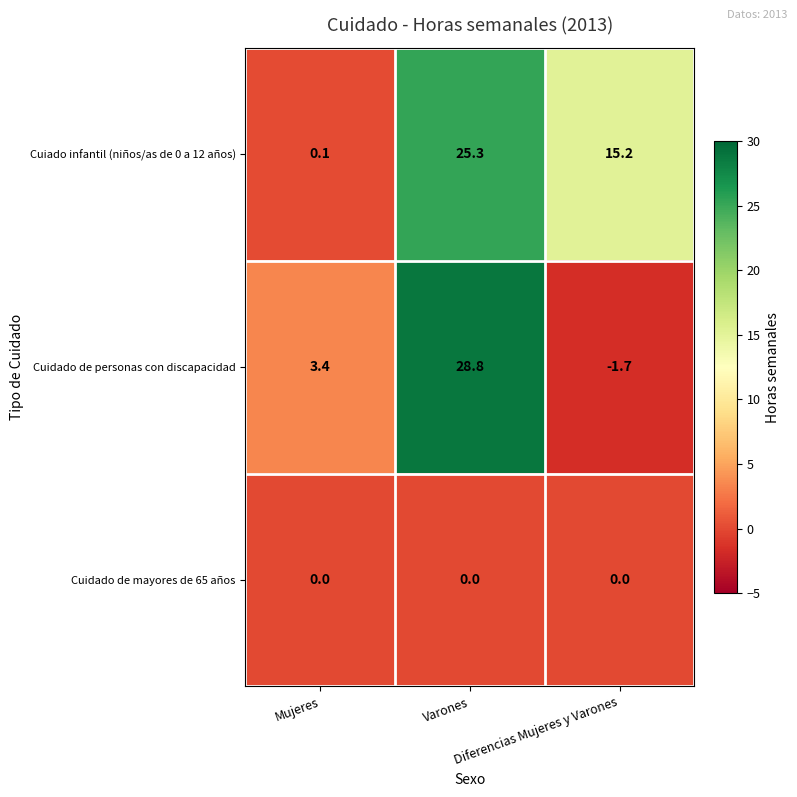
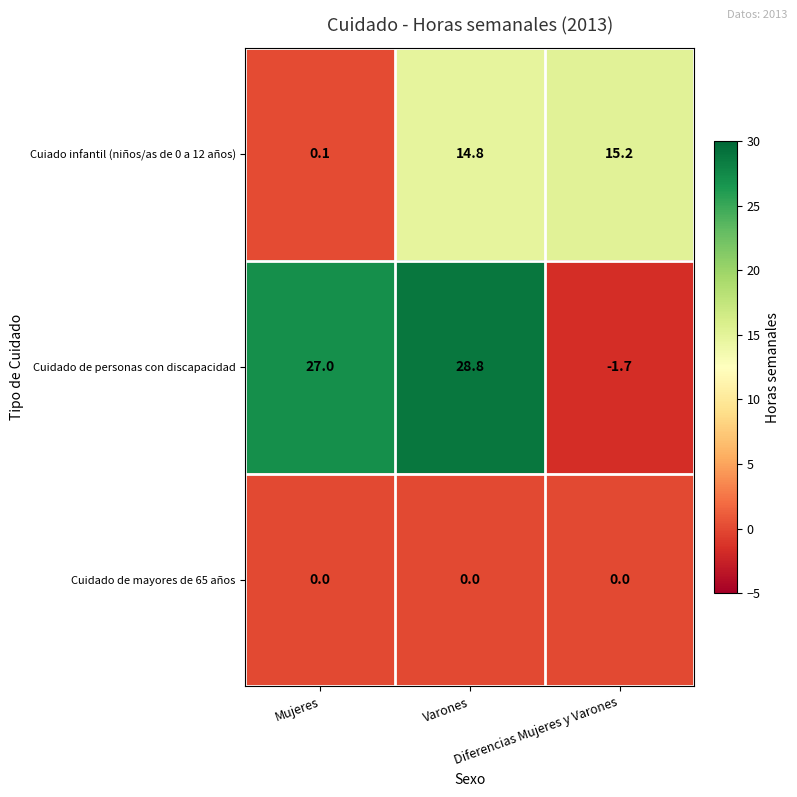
  {
    "Cuiado infantil (niños/as de 0 a 12 años)": {
      "Mujeres": 0.1,
-     "Varones": 25.3,
+     "Varones": 14.8,
      "Diferencias Mujeres y Varones": 15.2
    },
    "Cuidado de personas con discapacidad": {
-     "Mujeres": 3.4,
+     "Mujeres": 27.0,
      "Varones": 28.8,
      "Diferencias Mujeres y Varones": -1.7
    },
    "Cuidado de mayores de 65 años": {
      "Mujeres": 0.0,
      "Varones": 0.0,
      "Diferencias Mujeres y Varones": 0.0
    }
  }
